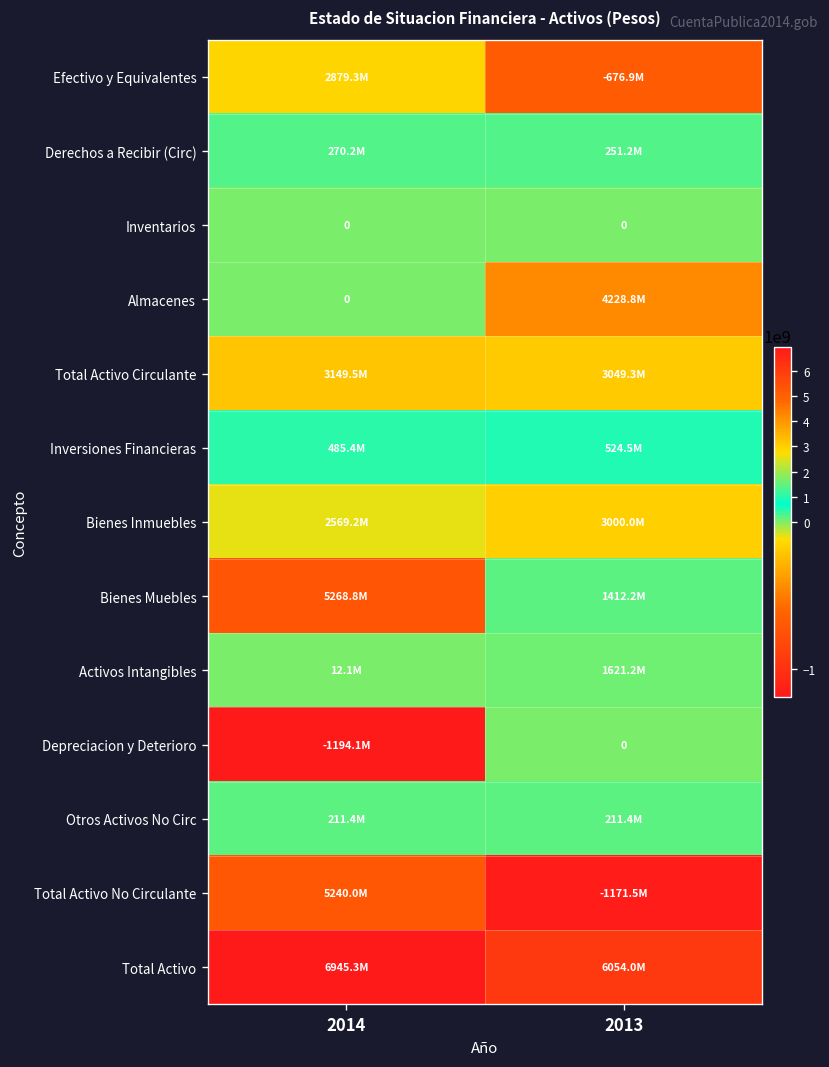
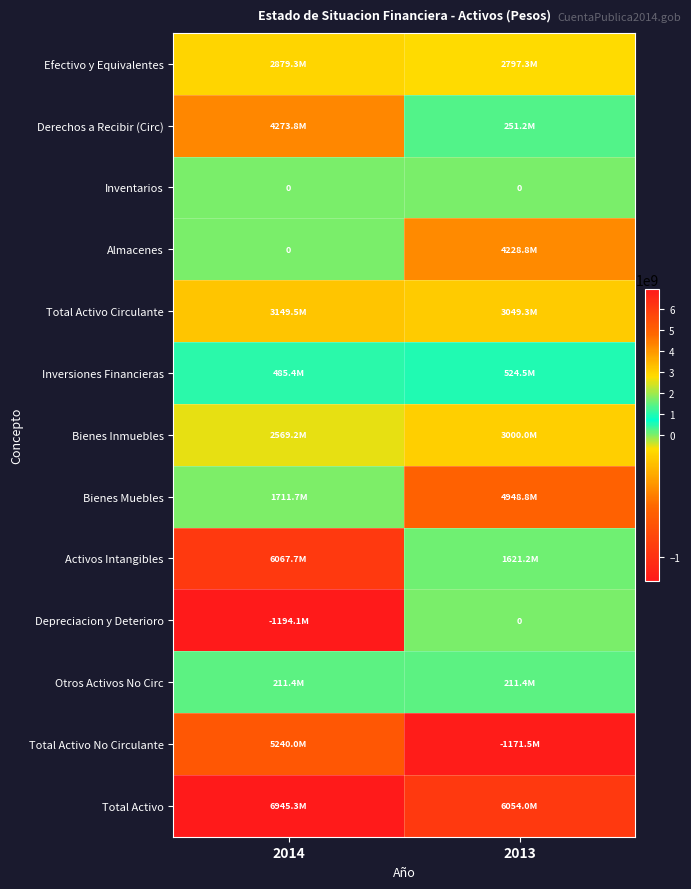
  {
    "Efectivo y Equivalentes": {
      "2014": "2879.3M",
-     "2013": "-676.9M"
+     "2013": "2797.3M"
    },
    "Derechos a Recibir (Circ)": {
-     "2014": "270.2M",
+     "2014": "4273.8M",
      "2013": "251.2M"
    },
    "Inventarios": {
      "2014": "0",
      "2013": "0"
    },
    "Almacenes": {
      "2014": "0",
      "2013": "4228.8M"
    },
    "Total Activo Circulante": {
      "2014": "3149.5M",
      "2013": "3049.3M"
    },
    "Inversiones Financieras": {
      "2014": "485.4M",
      "2013": "524.5M"
    },
    "Bienes Inmuebles": {
      "2014": "2569.2M",
      "2013": "3000.0M"
    },
    "Bienes Muebles": {
-     "2014": "5268.8M",
-     "2013": "1412.2M"
+     "2014": "1711.7M",
+     "2013": "4948.8M"
    },
    "Activos Intangibles": {
-     "2014": "12.1M",
+     "2014": "6067.7M",
      "2013": "1621.2M"
    },
    "Depreciacion y Deterioro": {
      "2014": "-1194.1M",
      "2013": "0"
    },
    "Otros Activos No Circ": {
      "2014": "211.4M",
      "2013": "211.4M"
    },
    "Total Activo No Circulante": {
      "2014": "5240.0M",
      "2013": "-1171.5M"
    },
    "Total Activo": {
      "2014": "6945.3M",
      "2013": "6054.0M"
    }
  }
